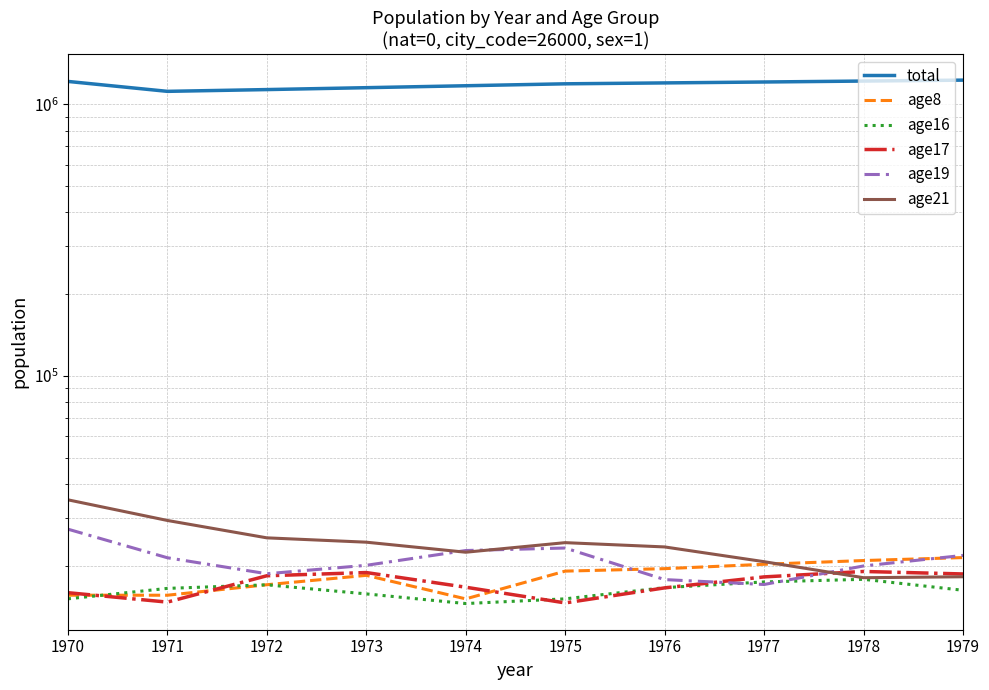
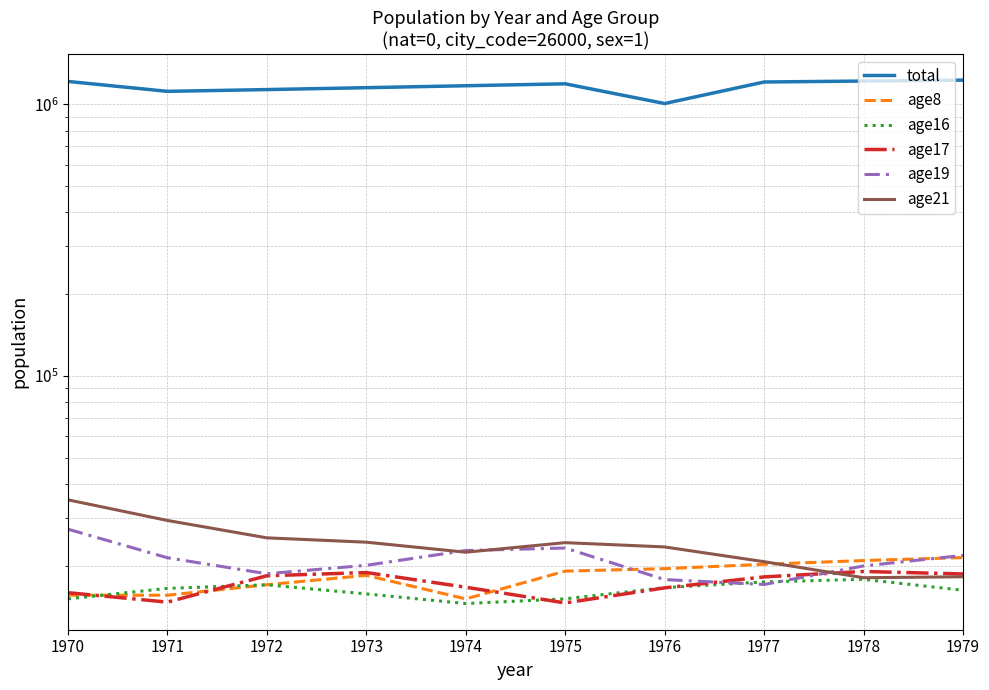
  {
    "total": {
      "1970": 1200000,
      "1971": 1120000,
      "1972": 1130000,
      "1973": 1150000,
      "1974": 1170000,
      "1975": 1200000,
-     "1976": 1200000,
+     "1976": 1010000,
      "1977": 1200000,
      "1979": 1200000
    },
    "age8": {
      "1971": 16000,
      "1973": 18000,
      "1974": 15000,
      "1975": 19000,
      "1976": 19000,
      "1977": 20000,
      "1978": 21000
    },
    "age16": {
      "1970": 15000,
      "1971": 16000,
      "1973": 16000,
      "1974": 14000,
      "1975": 15000,
      "1977": 17000,
      "1979": 16000
    },
    "age17": {
      "1971": 15000,
      "1973": 19000,
      "1974": 17000,
      "1975": 15000,
      "1977": 18000,
      "1978": 19000,
      "1979": 19000
    },
    "age19": {
      "1970": 27000,
      "1971": 21000,
      "1973": 20000,
      "1975": 23000,
      "1976": 18000,
      "1977": 17000,
      "1978": 20000
    },
    "age21": {
      "1970": 35000,
      "1971": 29000,
      "1972": 25000,
      "1973": 24000,
      "1975": 24000,
      "1976": 23000,
      "1977": 21000,
      "1979": 18000
    }
  }
